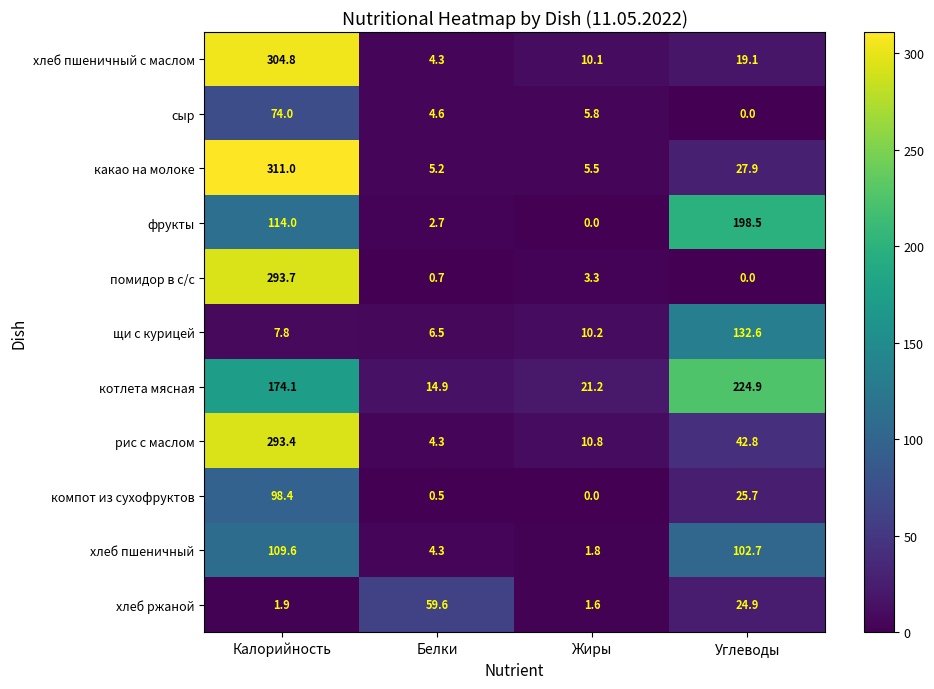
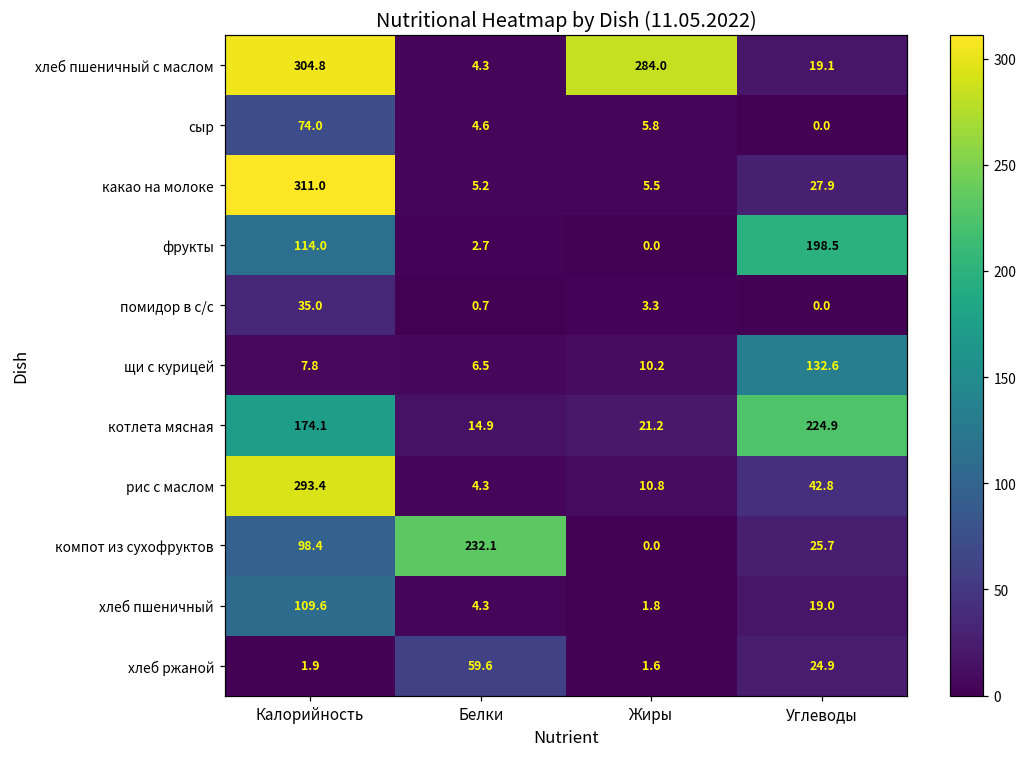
  {
    "хлеб пшеничный с маслом": {
      "Калорийность": 304.8,
      "Белки": 4.3,
-     "Жиры": 10.1,
+     "Жиры": 284.0,
      "Углеводы": 19.1
    },
    "сыр": {
      "Калорийность": 74.0,
      "Белки": 4.6,
      "Жиры": 5.8,
      "Углеводы": 0.0
    },
    "какао на молоке": {
      "Калорийность": 311.0,
      "Белки": 5.2,
      "Жиры": 5.5,
      "Углеводы": 27.9
    },
    "фрукты": {
      "Калорийность": 114.0,
      "Белки": 2.7,
      "Жиры": 0.0,
      "Углеводы": 198.5
    },
    "помидор в с/с": {
-     "Калорийность": 293.7,
+     "Калорийность": 35.0,
      "Белки": 0.7,
      "Жиры": 3.3,
      "Углеводы": 0.0
    },
    "щи с курицей": {
      "Калорийность": 7.8,
      "Белки": 6.5,
      "Жиры": 10.2,
      "Углеводы": 132.6
    },
    "котлета мясная": {
      "Калорийность": 174.1,
      "Белки": 14.9,
      "Жиры": 21.2,
      "Углеводы": 224.9
    },
    "рис с маслом": {
      "Калорийность": 293.4,
      "Белки": 4.3,
      "Жиры": 10.8,
      "Углеводы": 42.8
    },
    "компот из сухофруктов": {
      "Калорийность": 98.4,
-     "Белки": 0.5,
+     "Белки": 232.1,
      "Жиры": 0.0,
      "Углеводы": 25.7
    },
    "хлеб пшеничный": {
      "Калорийность": 109.6,
      "Белки": 4.3,
      "Жиры": 1.8,
-     "Углеводы": 102.7
+     "Углеводы": 19.0
    },
    "хлеб ржаной": {
      "Калорийность": 1.9,
      "Белки": 59.6,
      "Жиры": 1.6,
      "Углеводы": 24.9
    }
  }
